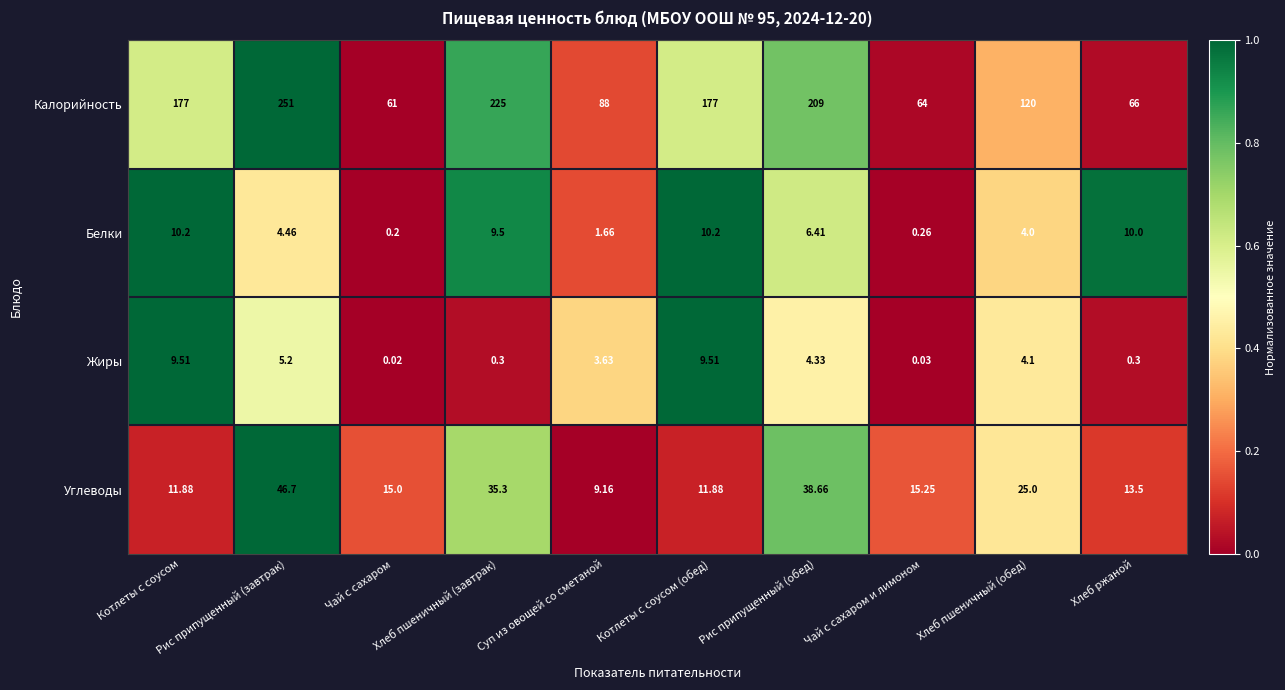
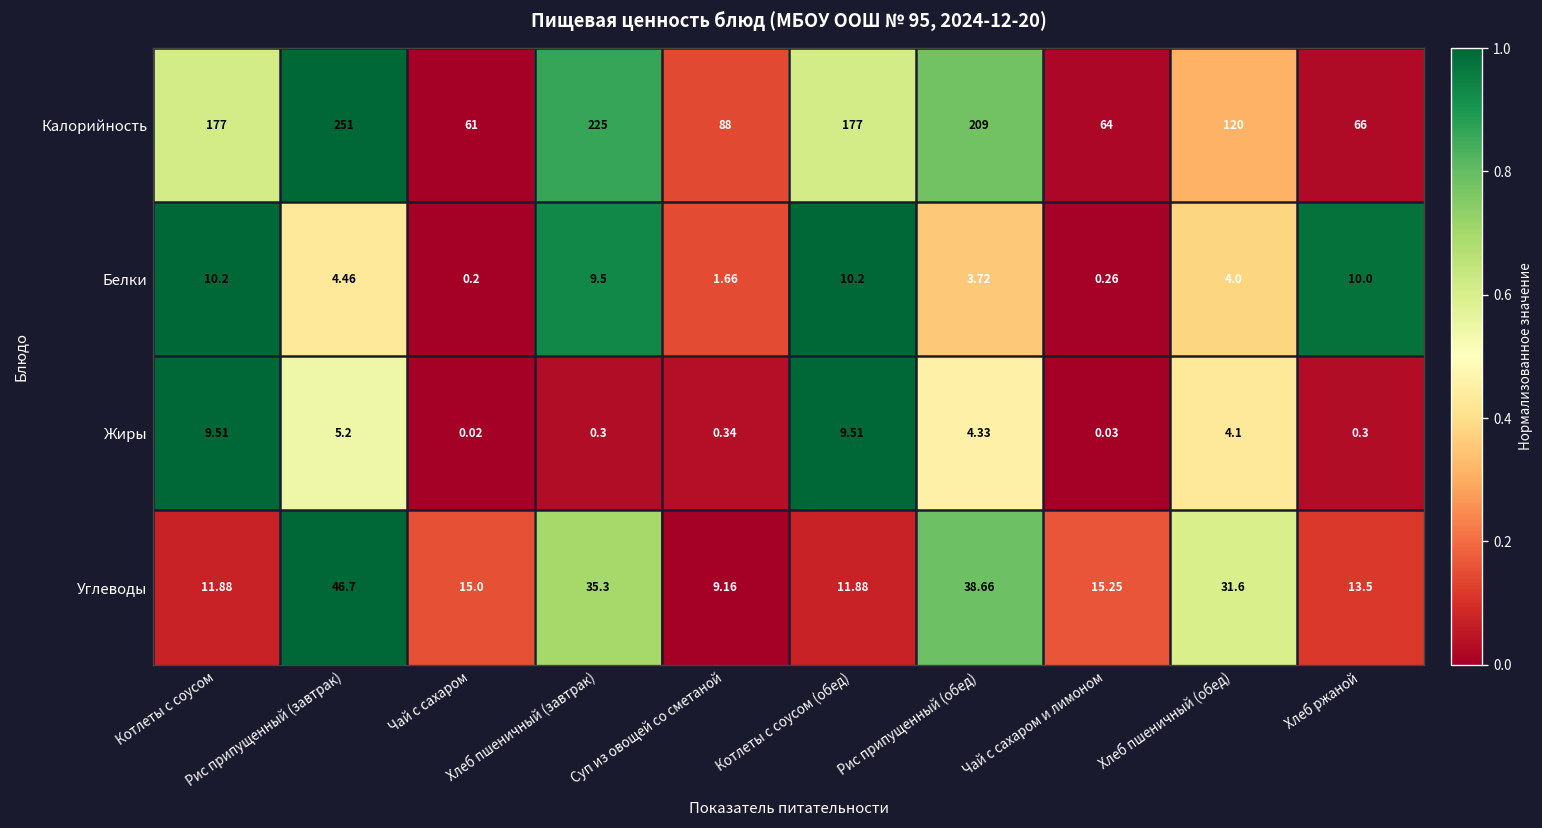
  {
    "Калорийность": {
      "Котлеты с соусом": 177,
      "Рис припущенный (завтрак)": 251,
      "Чай с сахаром": 61,
      "Хлеб пшеничный (завтрак)": 225,
      "Суп из овощей со сметаной": 88,
      "Котлеты с соусом (обед)": 177,
      "Рис припущенный (обед)": 209,
      "Чай с сахаром и лимоном": 64,
      "Хлеб пшеничный (обед)": 120,
      "Хлеб ржаной": 66
    },
    "Белки": {
      "Котлеты с соусом": 10.2,
      "Рис припущенный (завтрак)": 4.46,
      "Чай с сахаром": 0.2,
      "Хлеб пшеничный (завтрак)": 9.5,
      "Суп из овощей со сметаной": 1.66,
      "Котлеты с соусом (обед)": 10.2,
-     "Рис припущенный (обед)": 6.41,
+     "Рис припущенный (обед)": 3.72,
      "Чай с сахаром и лимоном": 0.26,
      "Хлеб пшеничный (обед)": 4.0,
      "Хлеб ржаной": 10.0
    },
    "Жиры": {
      "Котлеты с соусом": 9.51,
      "Рис припущенный (завтрак)": 5.2,
      "Чай с сахаром": 0.02,
      "Хлеб пшеничный (завтрак)": 0.3,
-     "Суп из овощей со сметаной": 3.63,
+     "Суп из овощей со сметаной": 0.34,
      "Котлеты с соусом (обед)": 9.51,
      "Рис припущенный (обед)": 4.33,
      "Чай с сахаром и лимоном": 0.03,
      "Хлеб пшеничный (обед)": 4.1,
      "Хлеб ржаной": 0.3
    },
    "Углеводы": {
      "Котлеты с соусом": 11.88,
      "Рис припущенный (завтрак)": 46.7,
      "Чай с сахаром": 15.0,
      "Хлеб пшеничный (завтрак)": 35.3,
      "Суп из овощей со сметаной": 9.16,
      "Котлеты с соусом (обед)": 11.88,
      "Рис припущенный (обед)": 38.66,
      "Чай с сахаром и лимоном": 15.25,
-     "Хлеб пшеничный (обед)": 25.0,
+     "Хлеб пшеничный (обед)": 31.6,
      "Хлеб ржаной": 13.5
    }
  }
